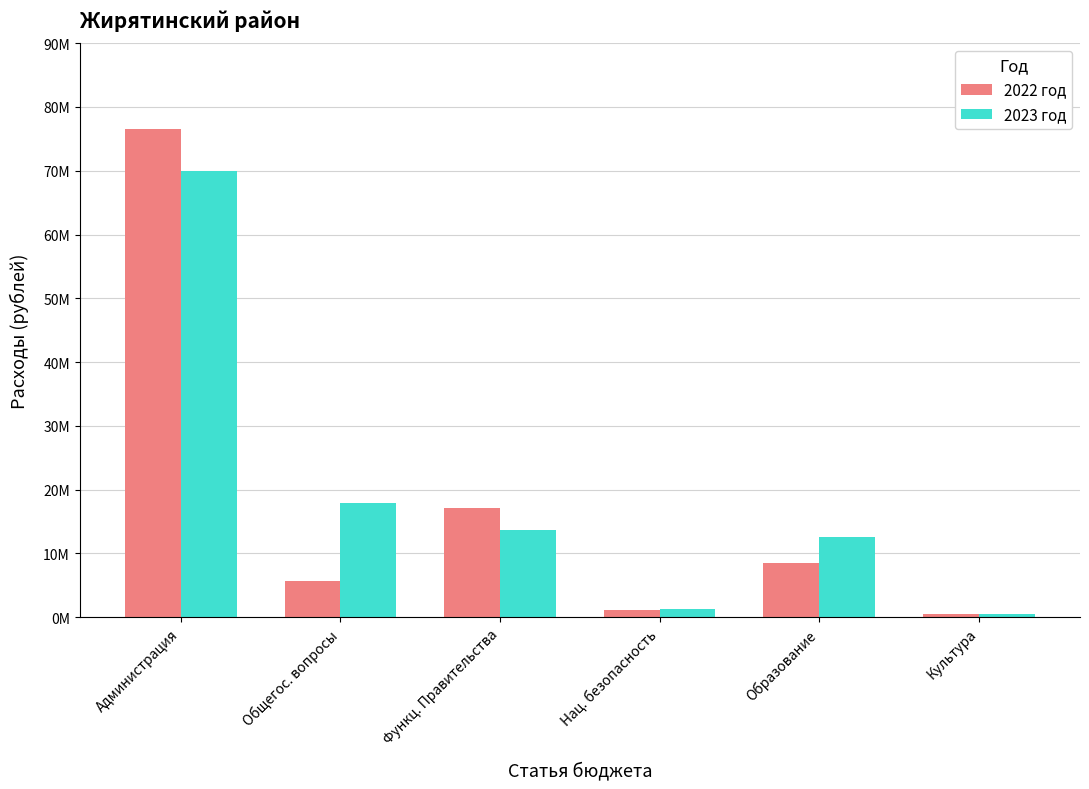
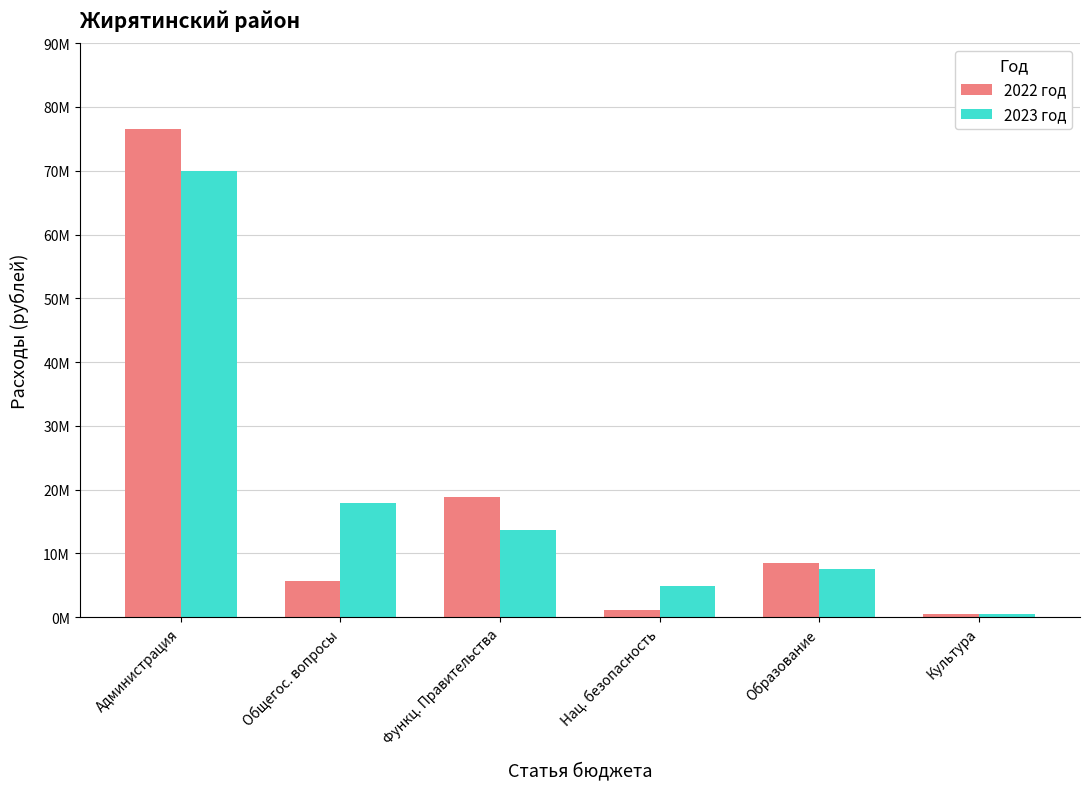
  {
    "2022 год": {
      "Администрация": 76000000,
      "Общегос. вопросы": 6000000,
-     "Функц. Правительства": 17000000,
+     "Функц. Правительства": 19000000,
      "Нац. безопасность": 1000000,
      "Образование": 8000000,
      "Культура": 1000000
    },
    "2023 год": {
      "Администрация": 70000000,
      "Общегос. вопросы": 18000000,
      "Функц. Правительства": 14000000,
-     "Нац. безопасность": 1000000,
-     "Образование": 13000000,
+     "Нац. безопасность": 5000000,
+     "Образование": 7000000,
      "Культура": 1000000
    }
  }
